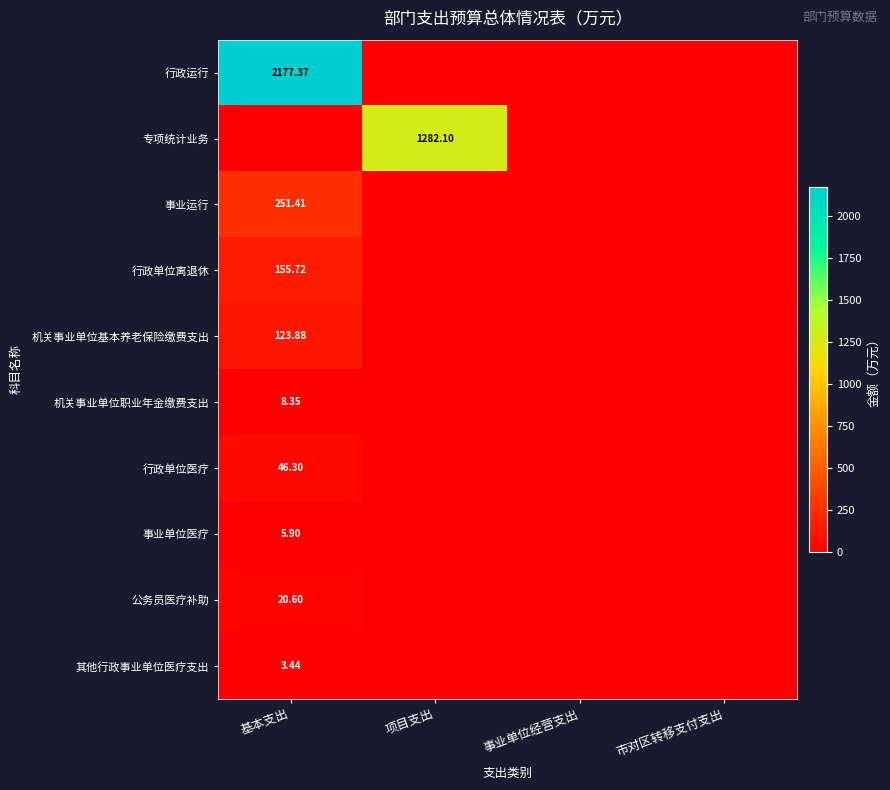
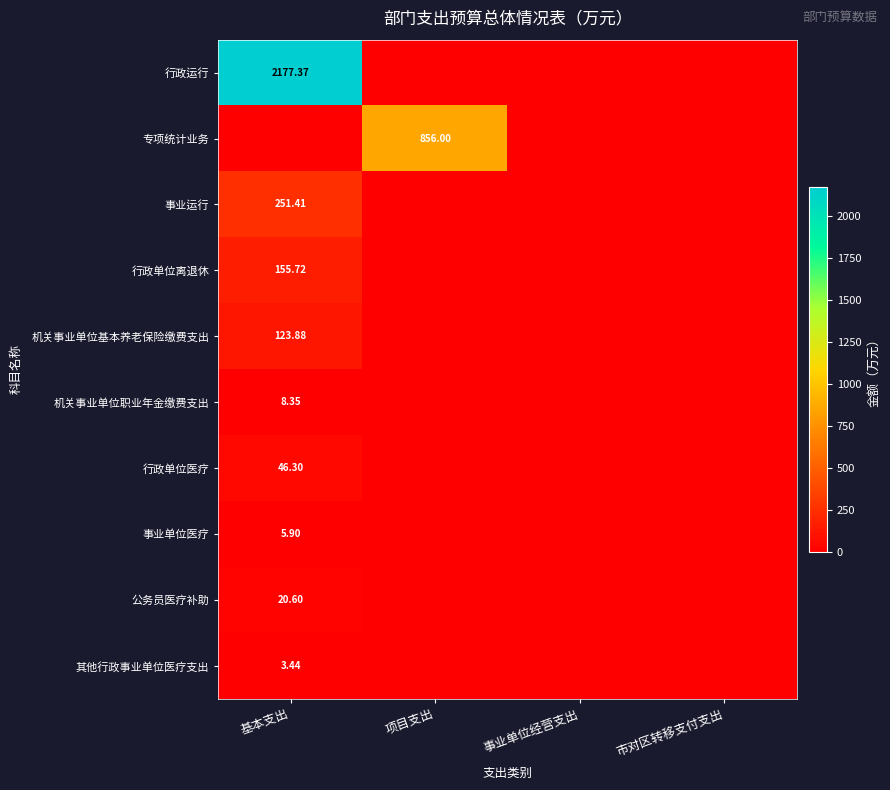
  {
    "行政运行": {
      "基本支出": 2177.37
    },
    "专项统计业务": {
-     "项目支出": 1282.10
+     "项目支出": 856.00
    },
    "事业运行": {
      "基本支出": 251.41
    },
    "行政单位离退休": {
      "基本支出": 155.72
    },
    "机关事业单位基本养老保险缴费支出": {
      "基本支出": 123.88
    },
    "机关事业单位职业年金缴费支出": {
      "基本支出": 8.35
    },
    "行政单位医疗": {
      "基本支出": 46.30
    },
    "事业单位医疗": {
      "基本支出": 5.90
    },
    "公务员医疗补助": {
      "基本支出": 20.60
    },
    "其他行政事业单位医疗支出": {
      "基本支出": 3.44
    }
  }
